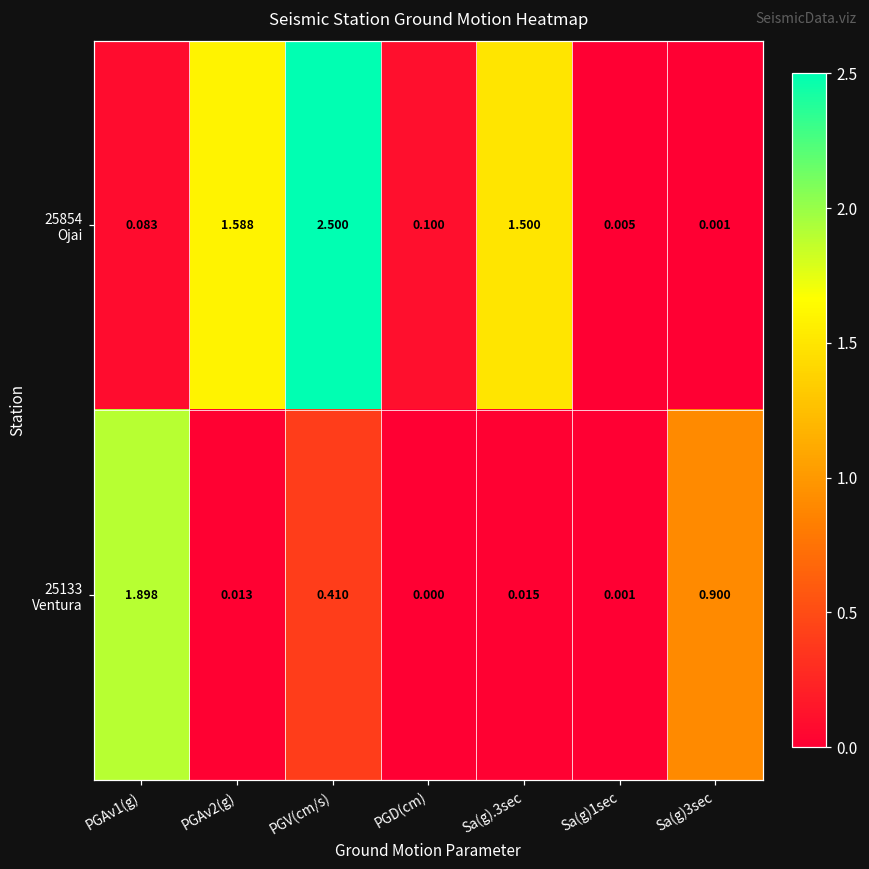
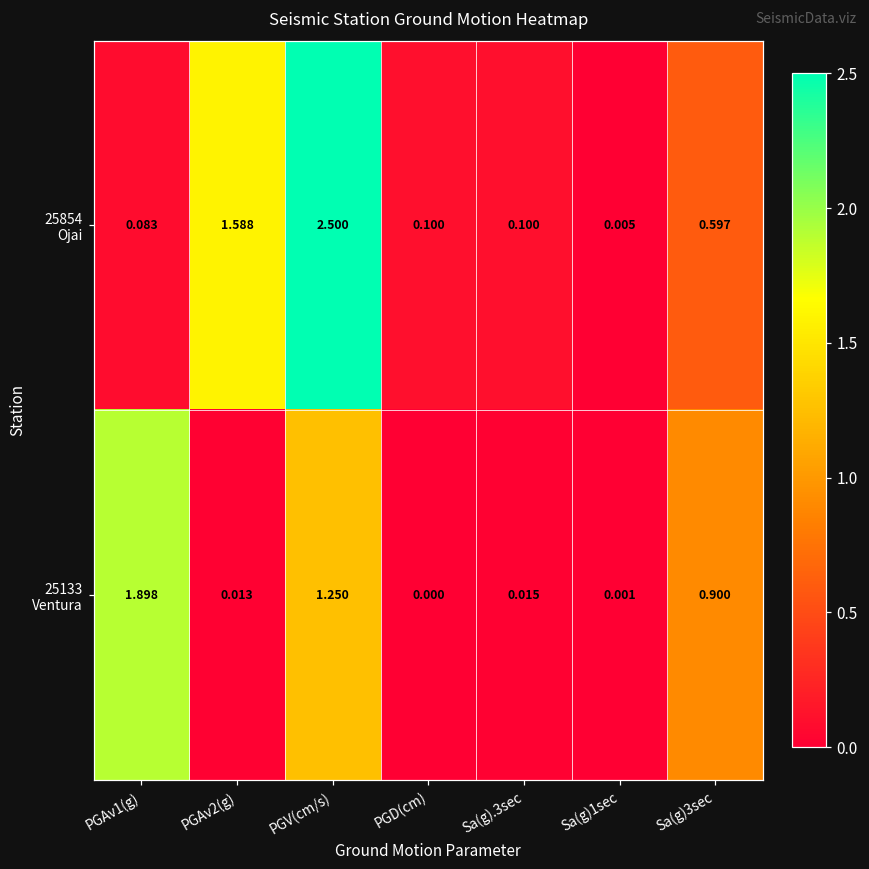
  {
    "25854 Ojai": {
      "PGAv1(g)": 0.083,
      "PGAv2(g)": 1.588,
      "PGV(cm/s)": 2.500,
      "PGD(cm)": 0.100,
-     "Sa(g).3sec": 1.500,
+     "Sa(g).3sec": 0.100,
      "Sa(g)1sec": 0.005,
-     "Sa(g)3sec": 0.001
+     "Sa(g)3sec": 0.597
    },
    "25133 Ventura": {
      "PGAv1(g)": 1.898,
      "PGAv2(g)": 0.013,
-     "PGV(cm/s)": 0.410,
+     "PGV(cm/s)": 1.250,
      "PGD(cm)": 0.000,
      "Sa(g).3sec": 0.015,
      "Sa(g)1sec": 0.001,
      "Sa(g)3sec": 0.900
    }
  }
